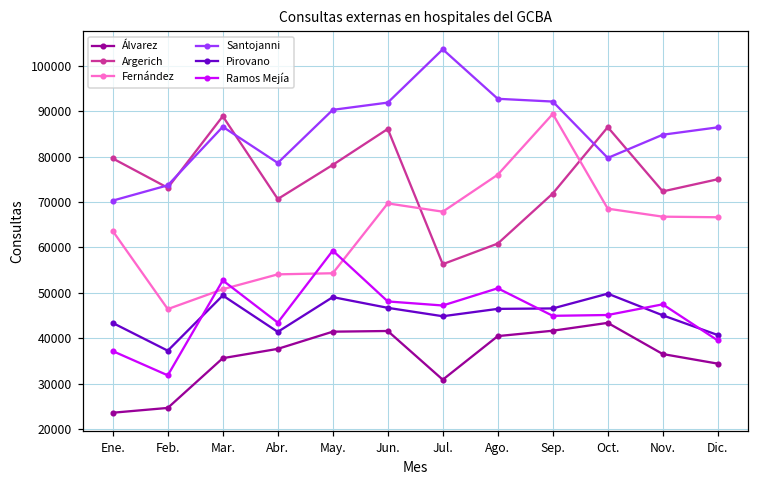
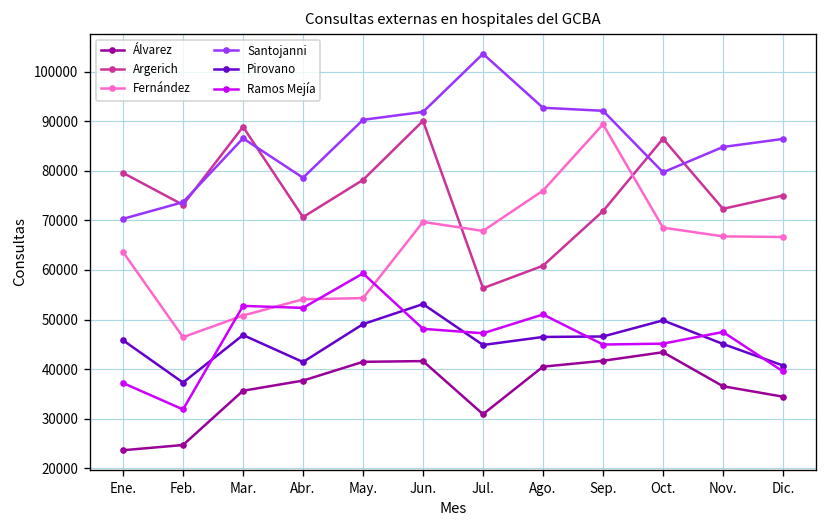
  {
    "Álvarez": {
      "Ene.": 24000,
      "Feb.": 25000,
      "Mar.": 36000,
      "Abr.": 38000,
      "May.": 41000,
      "Jun.": 42000,
      "Jul.": 31000,
      "Ago.": 40000,
      "Sep.": 42000,
      "Oct.": 43000,
      "Nov.": 37000,
      "Dic.": 34000
    },
    "Argerich": {
      "Ene.": 80000,
      "Mar.": 89000,
      "Abr.": 71000,
      "May.": 78000,
-     "Jun.": 86000,
+     "Jun.": 90000,
      "Jul.": 56000,
      "Ago.": 61000,
      "Sep.": 72000,
      "Oct.": 86000,
      "Nov.": 72000,
      "Dic.": 75000
    },
    "Fernández": {
      "Ene.": 64000,
      "Feb.": 46000,
      "Mar.": 51000,
      "Abr.": 54000,
      "May.": 54000,
      "Jun.": 70000,
      "Jul.": 68000,
      "Ago.": 76000,
      "Sep.": 89000,
      "Oct.": 69000,
      "Nov.": 67000,
      "Dic.": 67000
    },
    "Santojanni": {
      "Ene.": 70000,
      "Mar.": 87000,
      "Abr.": 79000,
      "May.": 90000,
      "Jun.": 92000,
      "Jul.": 104000,
      "Ago.": 93000,
      "Sep.": 92000,
      "Oct.": 80000,
      "Nov.": 85000,
      "Dic.": 86000
    },
    "Pirovano": {
-     "Ene.": 43000,
+     "Ene.": 46000,
      "Feb.": 37000,
-     "Mar.": 49000,
+     "Mar.": 47000,
      "Abr.": 41000,
      "May.": 49000,
-     "Jun.": 47000,
+     "Jun.": 53000,
      "Jul.": 45000,
      "Ago.": 46000,
      "Sep.": 47000,
      "Oct.": 50000,
      "Nov.": 45000,
      "Dic.": 41000
    },
    "Ramos Mejía": {
      "Ene.": 37000,
      "Feb.": 32000,
      "Mar.": 53000,
-     "Abr.": 43000,
+     "Abr.": 52000,
      "May.": 59000,
      "Jun.": 48000,
      "Jul.": 47000,
      "Ago.": 51000,
      "Sep.": 45000,
      "Oct.": 45000,
      "Nov.": 47000,
      "Dic.": 40000
    }
  }
